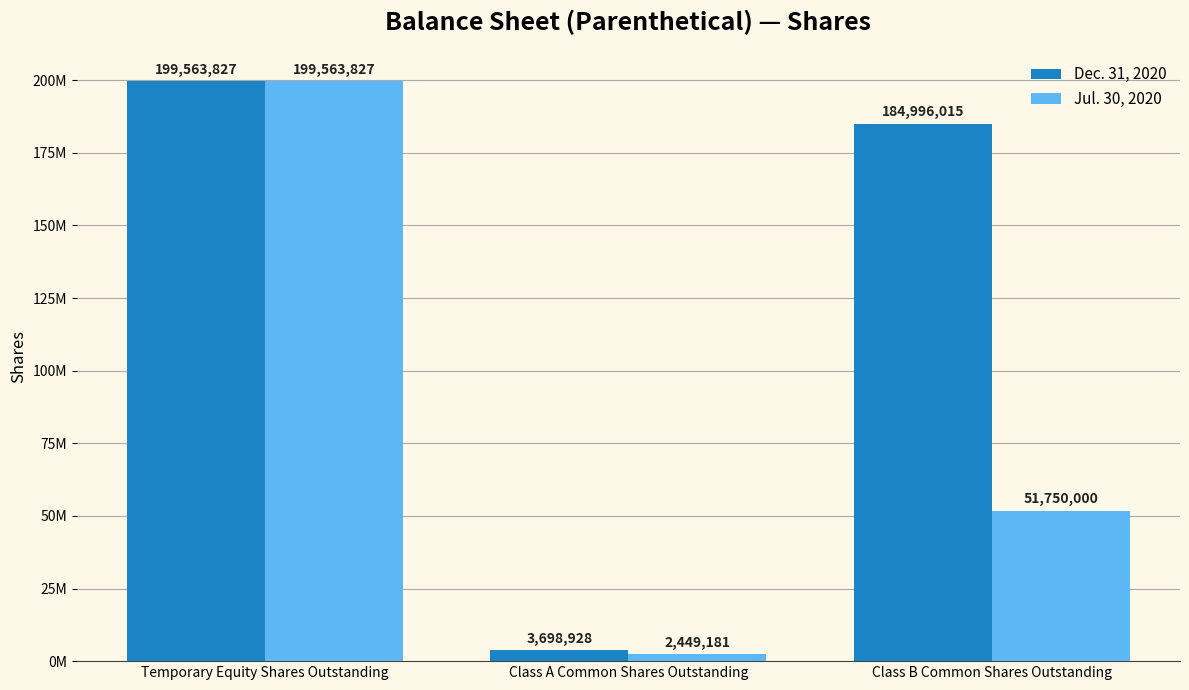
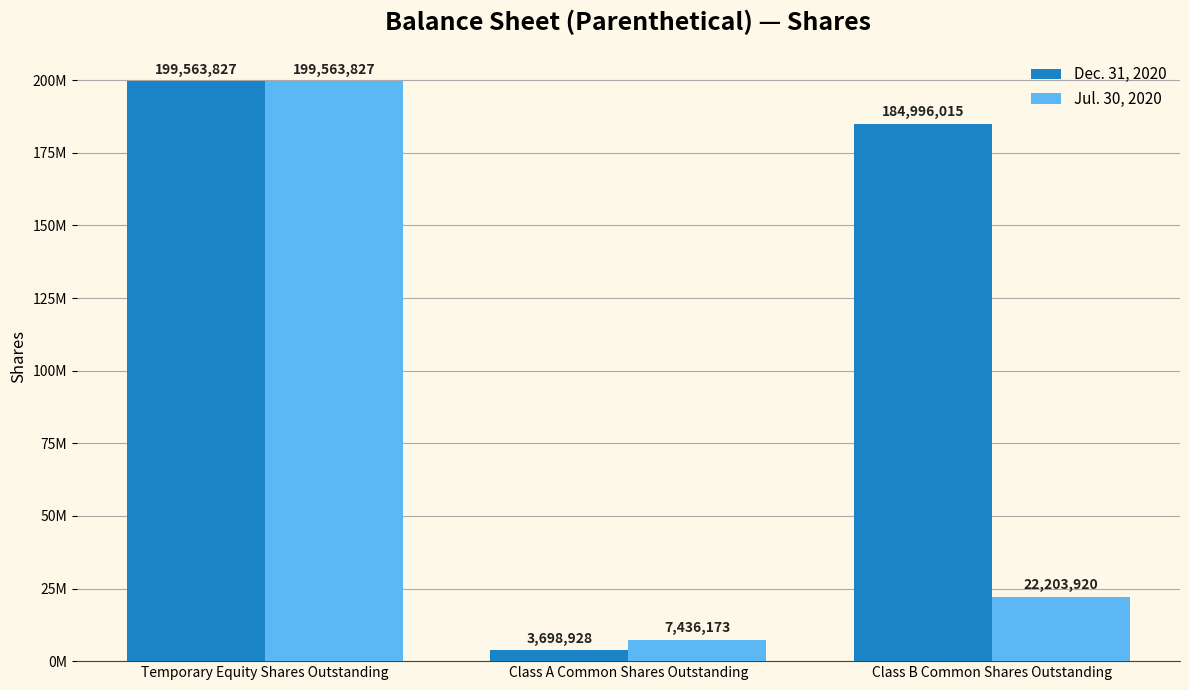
  {
    "Dec. 31, 2020": {
      "Temporary Equity Shares Outstanding": "199,563,827",
      "Class A Common Shares Outstanding": "3,698,928",
      "Class B Common Shares Outstanding": "184,996,015"
    },
    "Jul. 30, 2020": {
      "Temporary Equity Shares Outstanding": "199,563,827",
-     "Class A Common Shares Outstanding": "2,449,181",
-     "Class B Common Shares Outstanding": "51,750,000"
+     "Class A Common Shares Outstanding": "7,436,173",
+     "Class B Common Shares Outstanding": "22,203,920"
    }
  }
